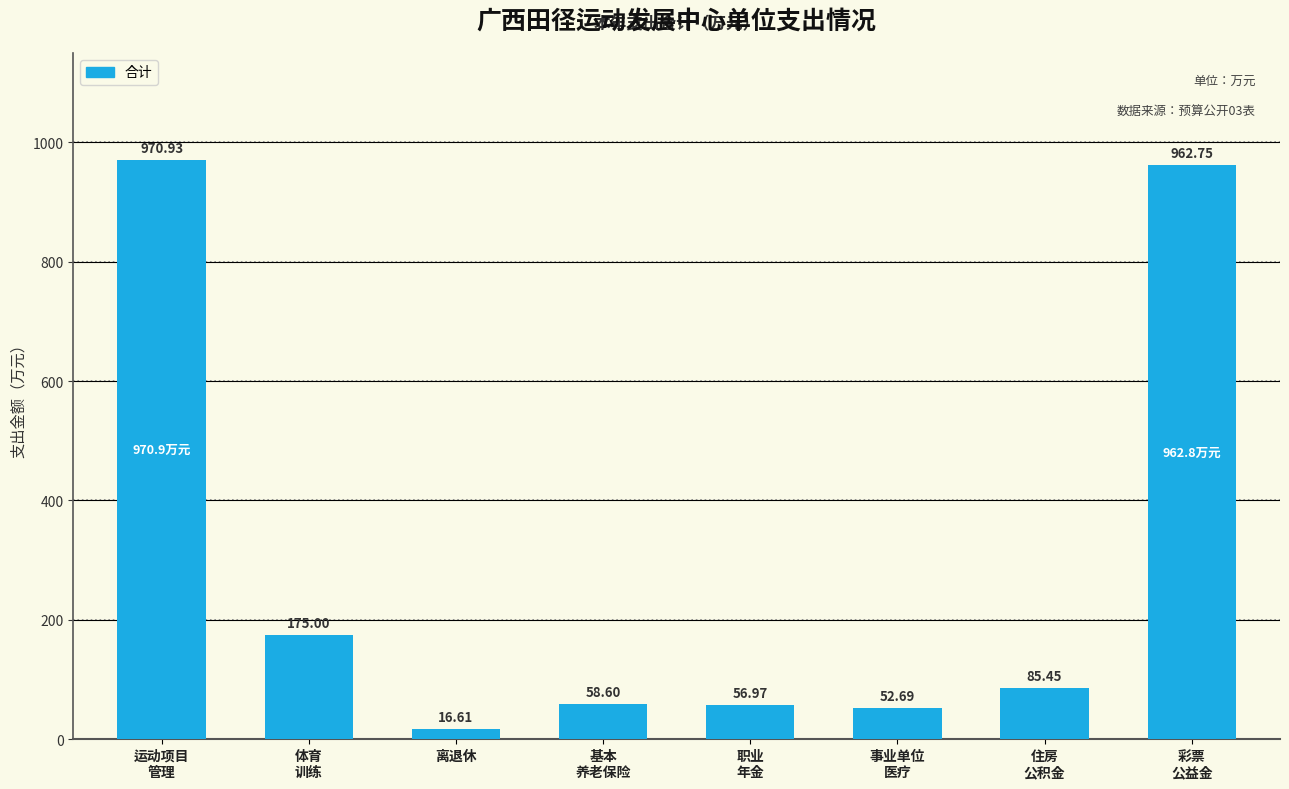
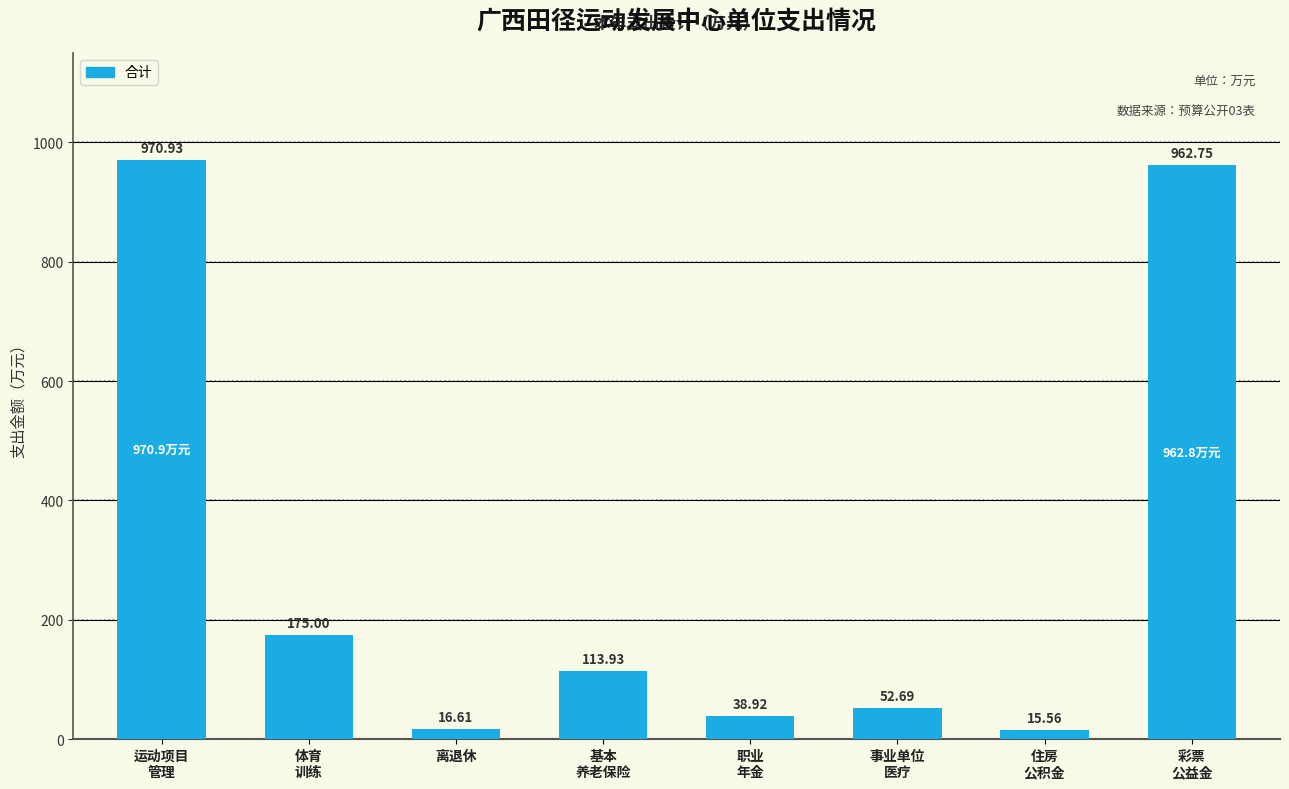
  {
    "运动项目 管理": 970.93,
    "体育 训练": 175.00,
    "离退休": 16.61,
-   "基本 养老保险": 58.60,
-   "职业 年金": 56.97,
+   "基本 养老保险": 113.93,
+   "职业 年金": 38.92,
    "事业单位 医疗": 52.69,
-   "住房 公积金": 85.45,
+   "住房 公积金": 15.56,
    "彩票 公益金": 962.75
  }
